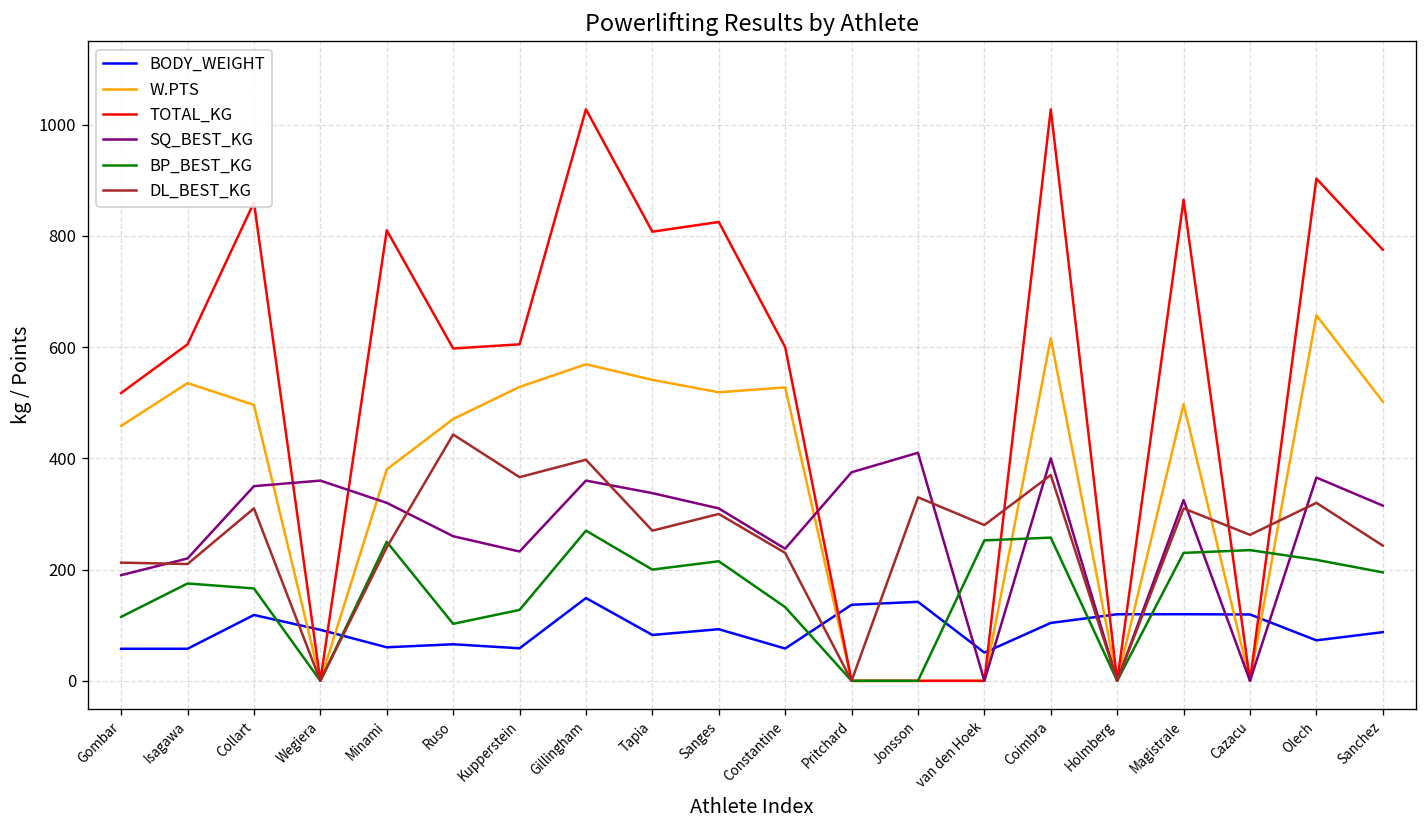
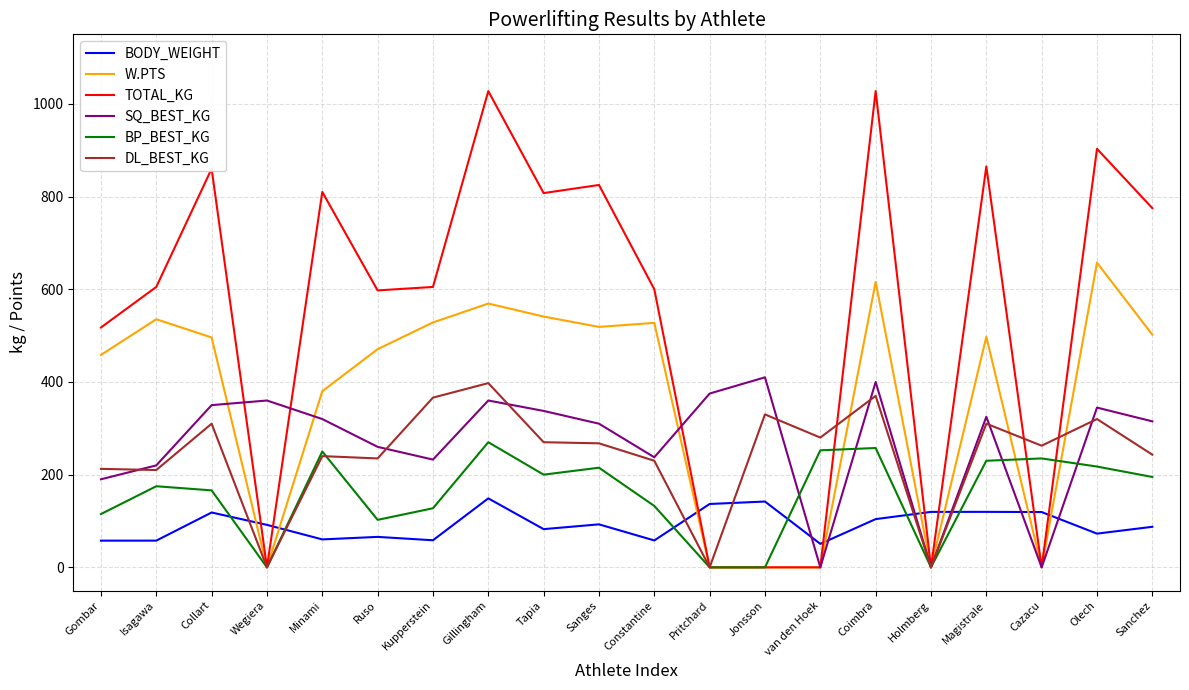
  {
    "BODY_WEIGHT": {
      "Gombar": 60,
      "Isagawa": 60,
      "Collart": 120,
      "Wegiera": 90,
      "Minami": 60,
      "Ruso": 70,
      "Kupperstein": 60,
      "Gillingham": 150,
      "Tapia": 80,
      "Sanges": 90,
      "Constantine": 60,
      "Pritchard": 140,
      "Jonsson": 140,
      "van den Hoek": 50,
      "Coimbra": 100,
      "Holmberg": 120,
      "Magistrale": 120,
      "Cazacu": 120,
      "Olech": 70,
      "Sanchez": 90
    },
    "W.PTS": {
      "Gombar": 460,
      "Isagawa": 540,
      "Collart": 500,
      "Minami": 380,
      "Ruso": 470,
      "Kupperstein": 530,
      "Gillingham": 570,
      "Tapia": 540,
      "Sanges": 520,
      "Constantine": 530,
      "Coimbra": 620,
      "Magistrale": 500,
      "Olech": 660,
      "Sanchez": 500
    },
    "TOTAL_KG": {
      "Gombar": 520,
      "Isagawa": 610,
      "Minami": 810,
      "Ruso": 600,
      "Kupperstein": 610,
      "Gillingham": 1030,
      "Tapia": 810,
      "Sanges": 830,
      "Constantine": 600,
      "Coimbra": 1030,
      "Magistrale": 870,
      "Olech": 900,
      "Sanchez": 780
    },
    "SQ_BEST_KG": {
      "Gombar": 190,
      "Isagawa": 220,
      "Collart": 350,
      "Wegiera": 360,
      "Minami": 320,
      "Ruso": 260,
      "Kupperstein": 230,
      "Gillingham": 360,
      "Tapia": 340,
      "Sanges": 310,
      "Constantine": 240,
      "Pritchard": 380,
      "Jonsson": 410,
      "Coimbra": 400,
      "Magistrale": 330,
-     "Olech": 370,
+     "Olech": 340,
      "Sanchez": 320
    },
    "BP_BEST_KG": {
      "Gombar": 120,
      "Isagawa": 180,
      "Collart": 170,
      "Minami": 250,
      "Ruso": 100,
      "Kupperstein": 130,
      "Gillingham": 270,
      "Tapia": 200,
      "Sanges": 220,
      "Constantine": 130,
      "van den Hoek": 250,
      "Coimbra": 260,
      "Magistrale": 230,
      "Cazacu": 240,
      "Olech": 220,
      "Sanchez": 200
    },
    "DL_BEST_KG": {
      "Gombar": 210,
      "Isagawa": 210,
      "Collart": 310,
      "Minami": 240,
-     "Ruso": 440,
+     "Ruso": 240,
      "Kupperstein": 370,
      "Gillingham": 400,
      "Tapia": 270,
-     "Sanges": 300,
+     "Sanges": 270,
      "Constantine": 230,
      "Jonsson": 330,
      "van den Hoek": 280,
      "Coimbra": 370,
      "Magistrale": 310,
      "Cazacu": 260,
      "Olech": 320,
      "Sanchez": 240
    }
  }
